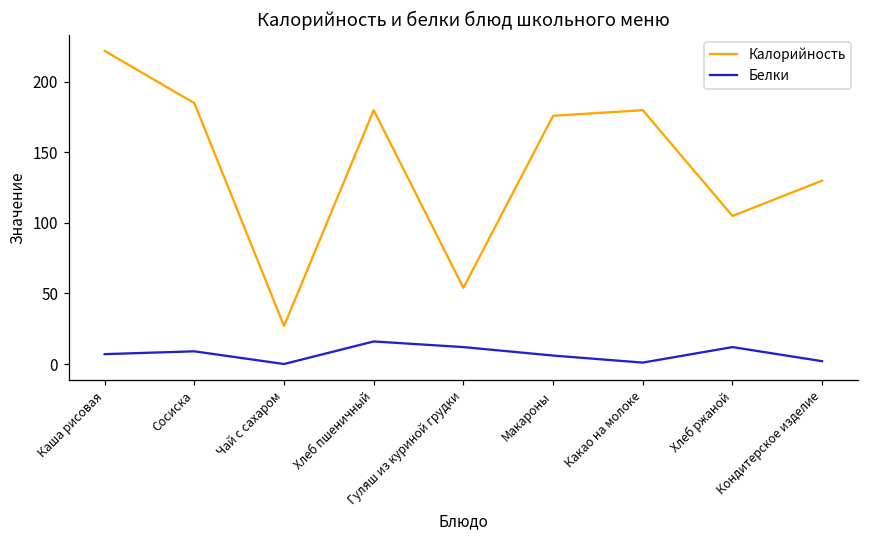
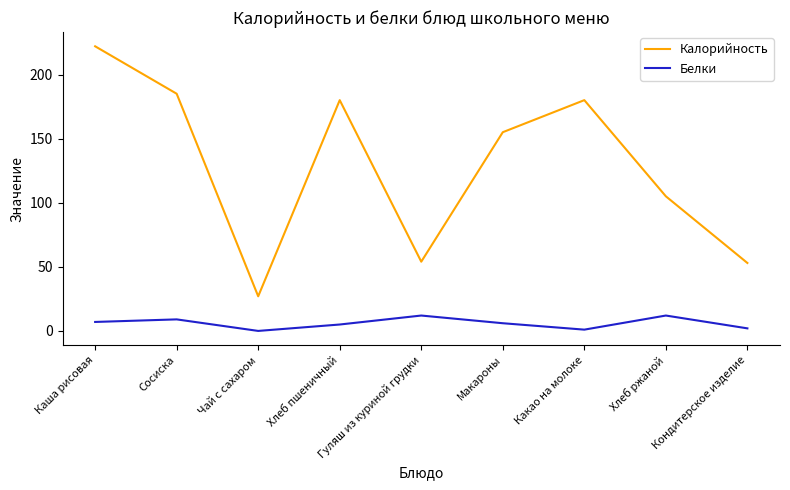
  {
    "Калорийность": {
      "Каша рисовая": 222,
      "Сосиска": 185,
      "Чай с сахаром": 27,
      "Хлеб пшеничный": 180,
      "Гуляш из куриной грудки": 54,
-     "Макароны": 176,
+     "Макароны": 155,
      "Какао на молоке": 180,
      "Хлеб ржаной": 105,
-     "Кондитерское изделие": 130
+     "Кондитерское изделие": 53
    },
    "Белки": {
      "Каша рисовая": 7,
      "Сосиска": 9,
      "Чай с сахаром": 0,
-     "Хлеб пшеничный": 16,
+     "Хлеб пшеничный": 5,
      "Гуляш из куриной грудки": 12,
      "Макароны": 6,
      "Какао на молоке": 1,
      "Хлеб ржаной": 12,
      "Кондитерское изделие": 2
    }
  }
